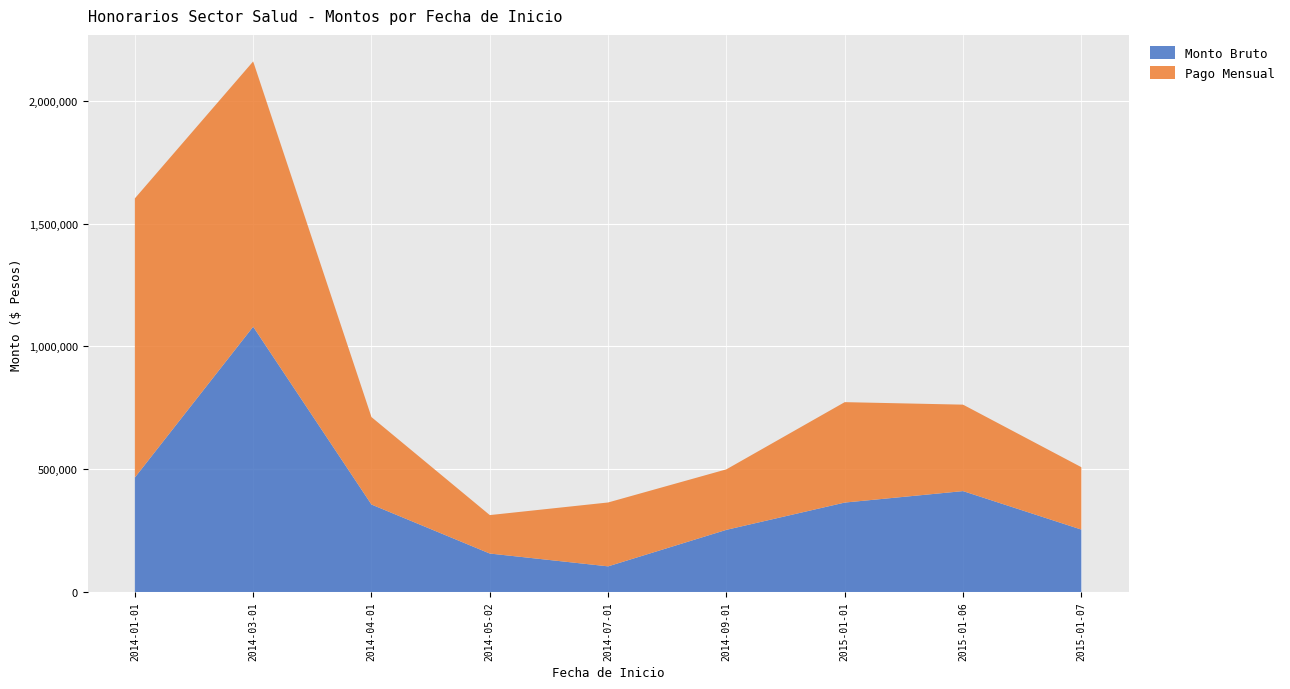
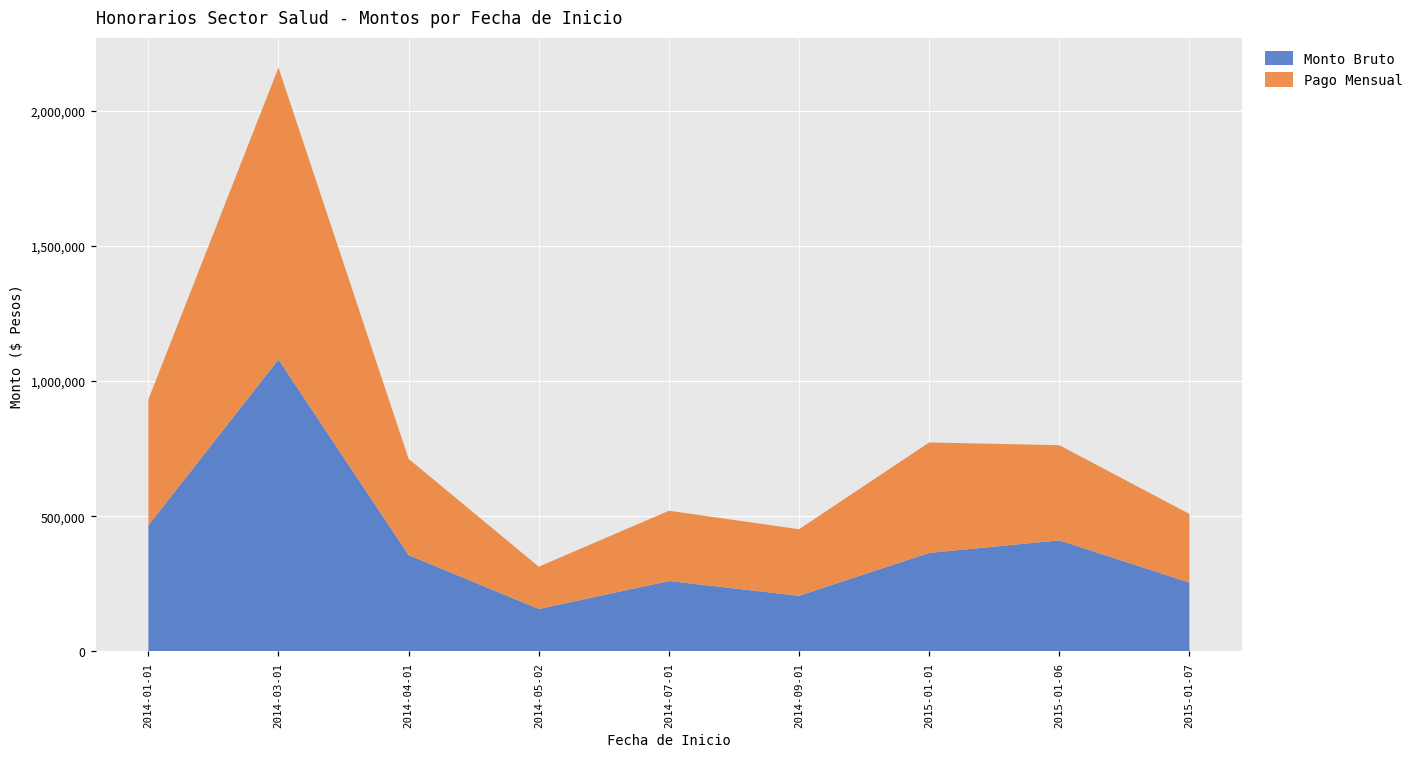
  {
    "Monto Bruto": {
      "2014-01-01": "470,000",
      "2014-03-01": "1,080,000",
      "2014-04-01": "360,000",
      "2014-05-02": "160,000",
-     "2014-07-01": "100,000",
-     "2014-09-01": "250,000",
+     "2014-07-01": "260,000",
+     "2014-09-01": "210,000",
      "2015-01-01": "360,000",
      "2015-01-06": "410,000",
      "2015-01-07": "250,000"
    },
    "Pago Mensual": {
-     "2014-01-01": "1,140,000",
+     "2014-01-01": "470,000",
      "2014-03-01": "1,080,000",
      "2014-04-01": "360,000",
      "2014-05-02": "160,000",
      "2014-07-01": "260,000",
      "2014-09-01": "250,000",
      "2015-01-01": "410,000",
      "2015-01-06": "350,000",
      "2015-01-07": "250,000"
    }
  }
